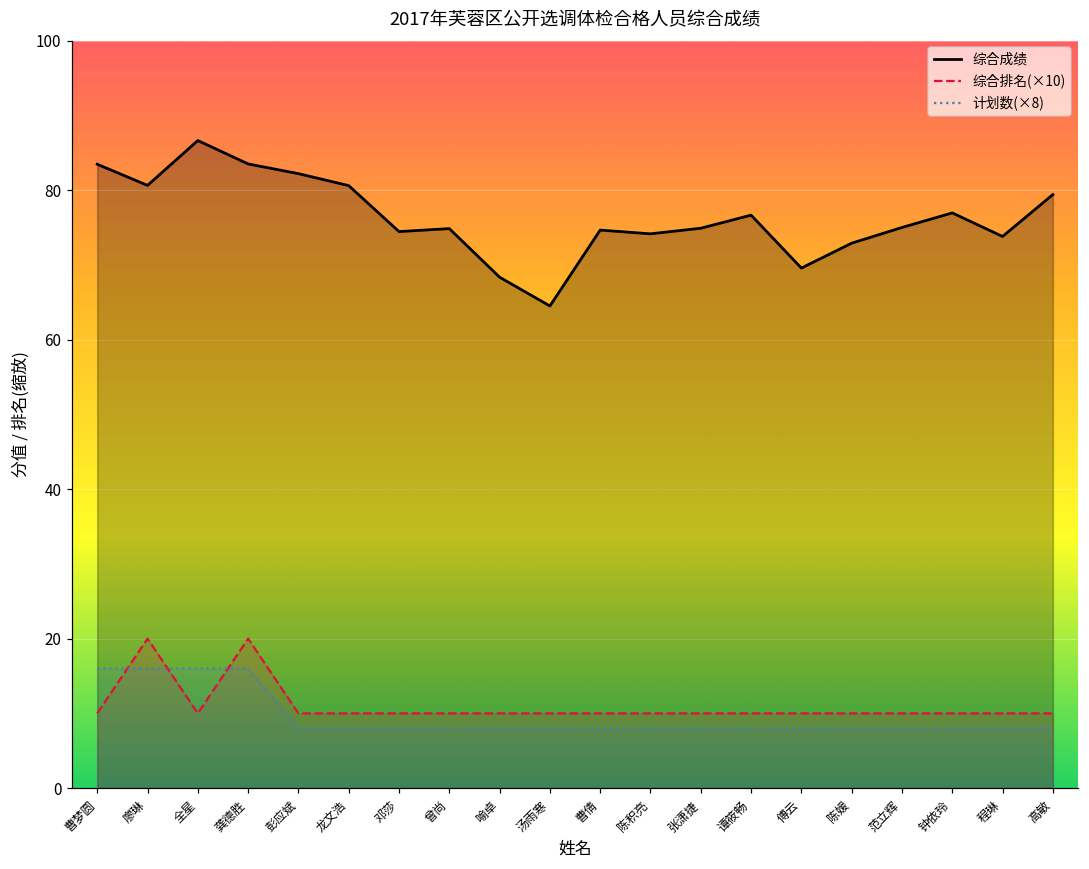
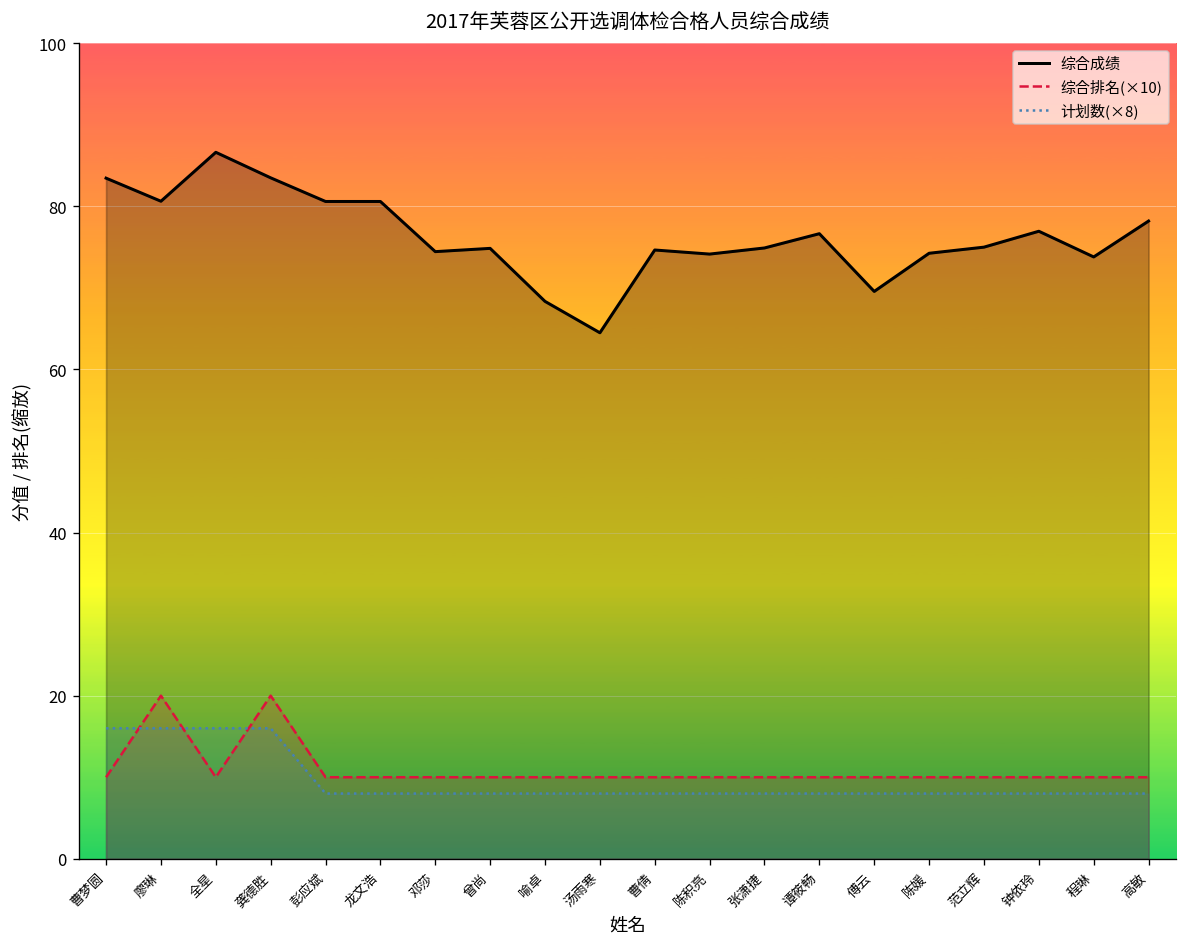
  {
    "综合成绩": {
      "曹梦圆": 83,
      "廖琳": 81,
      "全星": 87,
      "龚德胜": 84,
-     "彭应斌": 82,
+     "彭应斌": 81,
      "龙文浩": 81,
      "邓莎": 74,
      "曾尚": 75,
      "喻卓": 68,
      "汤雨寒": 65,
      "曹倩": 75,
      "陈积亮": 74,
      "张潇捷": 75,
      "谭筱畅": 77,
      "傅云": 70,
-     "陈媛": 73,
+     "陈媛": 74,
      "范立辉": 75,
      "钟依玲": 77,
      "程琳": 74,
-     "高敏": 79
+     "高敏": 78
    },
    "综合排名(×10)": {
      "曹梦圆": 10,
      "廖琳": 20,
      "全星": 10,
      "龚德胜": 20,
      "彭应斌": 10,
      "龙文浩": 10,
      "邓莎": 10,
      "曾尚": 10,
      "喻卓": 10,
      "汤雨寒": 10,
      "曹倩": 10,
      "陈积亮": 10,
      "张潇捷": 10,
      "谭筱畅": 10,
      "傅云": 10,
      "陈媛": 10,
      "范立辉": 10,
      "钟依玲": 10,
      "程琳": 10,
      "高敏": 10
    },
    "计划数(×8)": {
      "曹梦圆": 16,
      "廖琳": 16,
      "全星": 16,
      "龚德胜": 16,
      "彭应斌": 8,
      "龙文浩": 8,
      "邓莎": 8,
      "曾尚": 8,
      "喻卓": 8,
      "汤雨寒": 8,
      "曹倩": 8,
      "陈积亮": 8,
      "张潇捷": 8,
      "谭筱畅": 8,
      "傅云": 8,
      "陈媛": 8,
      "范立辉": 8,
      "钟依玲": 8,
      "程琳": 8,
      "高敏": 8
    }
  }
